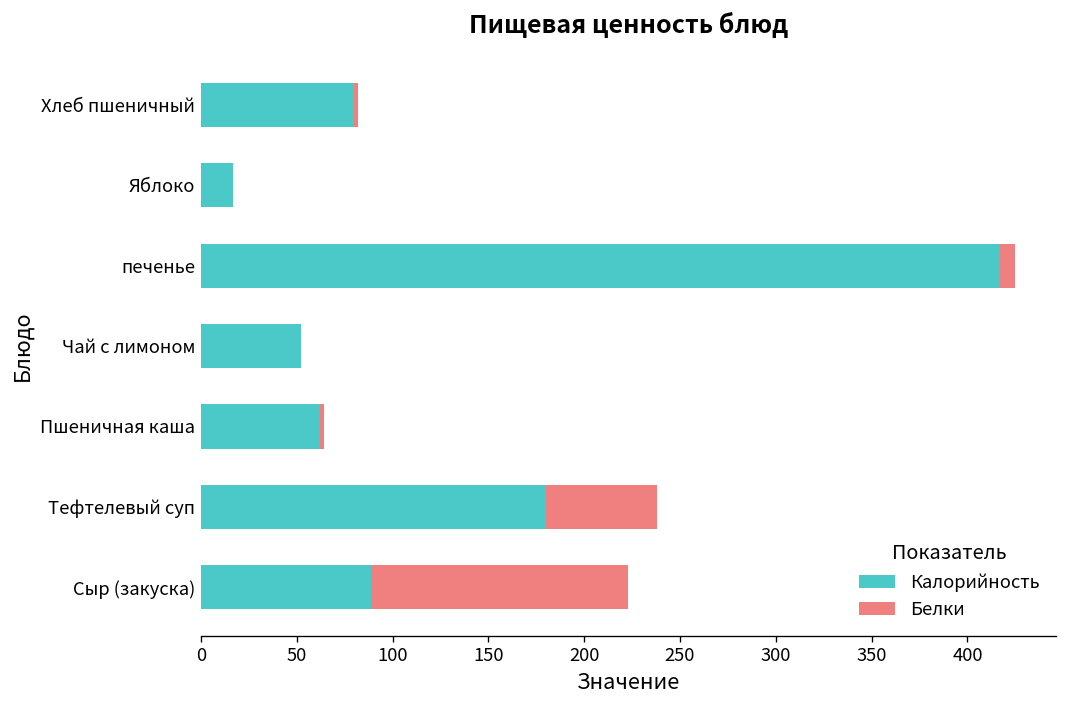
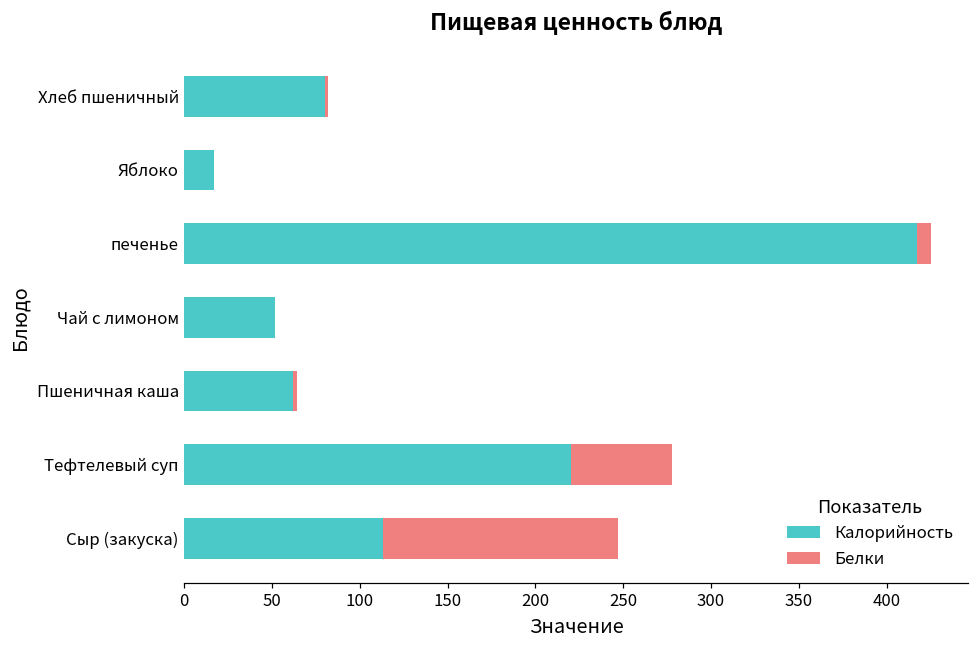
  {
    "Калорийность": {
      "Хлеб пшеничный": 80,
      "Яблоко": 17,
      "печенье": 417,
      "Чай с лимоном": 52,
      "Пшеничная каша": 62,
-     "Тефтелевый суп": 180,
-     "Сыр (закуска)": 89
+     "Тефтелевый суп": 220,
+     "Сыр (закуска)": 113
    },
    "Белки": {
      "Хлеб пшеничный": 2,
      "Яблоко": 0,
      "печенье": 8,
      "Чай с лимоном": 0,
      "Пшеничная каша": 2,
      "Тефтелевый суп": 58,
      "Сыр (закуска)": 134
    }
  }
